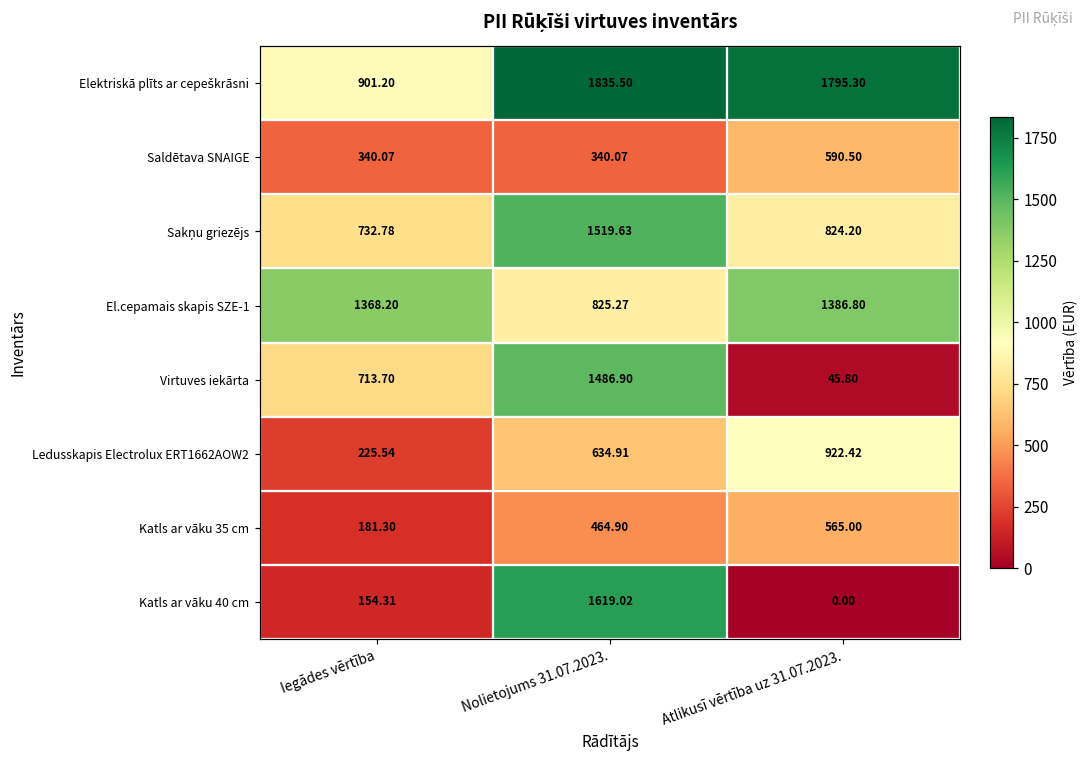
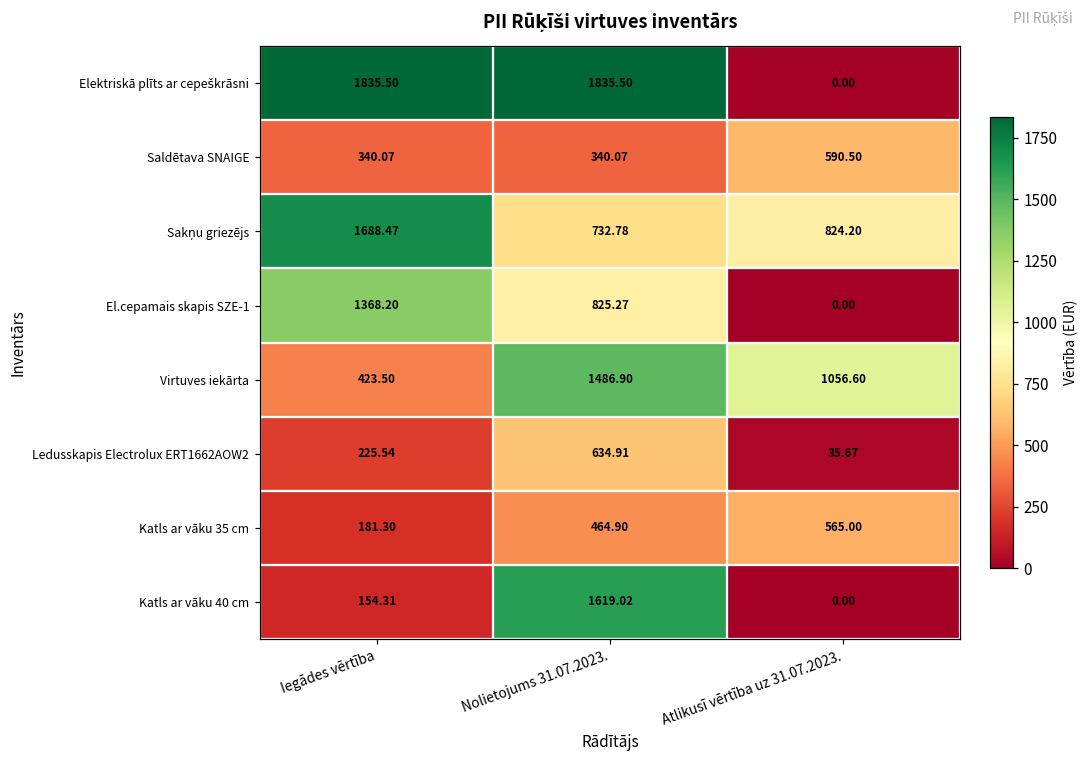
  {
    "Elektriskā plīts ar cepeškrāsni": {
-     "Iegādes vērtība": 901.20,
+     "Iegādes vērtība": 1835.50,
      "Nolietojums 31.07.2023.": 1835.50,
-     "Atlikusī vērtība uz 31.07.2023.": 1795.30
+     "Atlikusī vērtība uz 31.07.2023.": 0.00
    },
    "Saldētava SNAIGE": {
      "Iegādes vērtība": 340.07,
      "Nolietojums 31.07.2023.": 340.07,
      "Atlikusī vērtība uz 31.07.2023.": 590.50
    },
    "Sakņu griezējs": {
-     "Iegādes vērtība": 732.78,
-     "Nolietojums 31.07.2023.": 1519.63,
+     "Iegādes vērtība": 1688.47,
+     "Nolietojums 31.07.2023.": 732.78,
      "Atlikusī vērtība uz 31.07.2023.": 824.20
    },
    "El.cepamais skapis SZE-1": {
      "Iegādes vērtība": 1368.20,
      "Nolietojums 31.07.2023.": 825.27,
-     "Atlikusī vērtība uz 31.07.2023.": 1386.80
+     "Atlikusī vērtība uz 31.07.2023.": 0.00
    },
    "Virtuves iekārta": {
-     "Iegādes vērtība": 713.70,
+     "Iegādes vērtība": 423.50,
      "Nolietojums 31.07.2023.": 1486.90,
-     "Atlikusī vērtība uz 31.07.2023.": 45.80
+     "Atlikusī vērtība uz 31.07.2023.": 1056.60
    },
    "Ledusskapis Electrolux ERT1662AOW2": {
      "Iegādes vērtība": 225.54,
      "Nolietojums 31.07.2023.": 634.91,
-     "Atlikusī vērtība uz 31.07.2023.": 922.42
+     "Atlikusī vērtība uz 31.07.2023.": 35.67
    },
    "Katls ar vāku 35 cm": {
      "Iegādes vērtība": 181.30,
      "Nolietojums 31.07.2023.": 464.90,
      "Atlikusī vērtība uz 31.07.2023.": 565.00
    },
    "Katls ar vāku 40 cm": {
      "Iegādes vērtība": 154.31,
      "Nolietojums 31.07.2023.": 1619.02,
      "Atlikusī vērtība uz 31.07.2023.": 0.00
    }
  }
